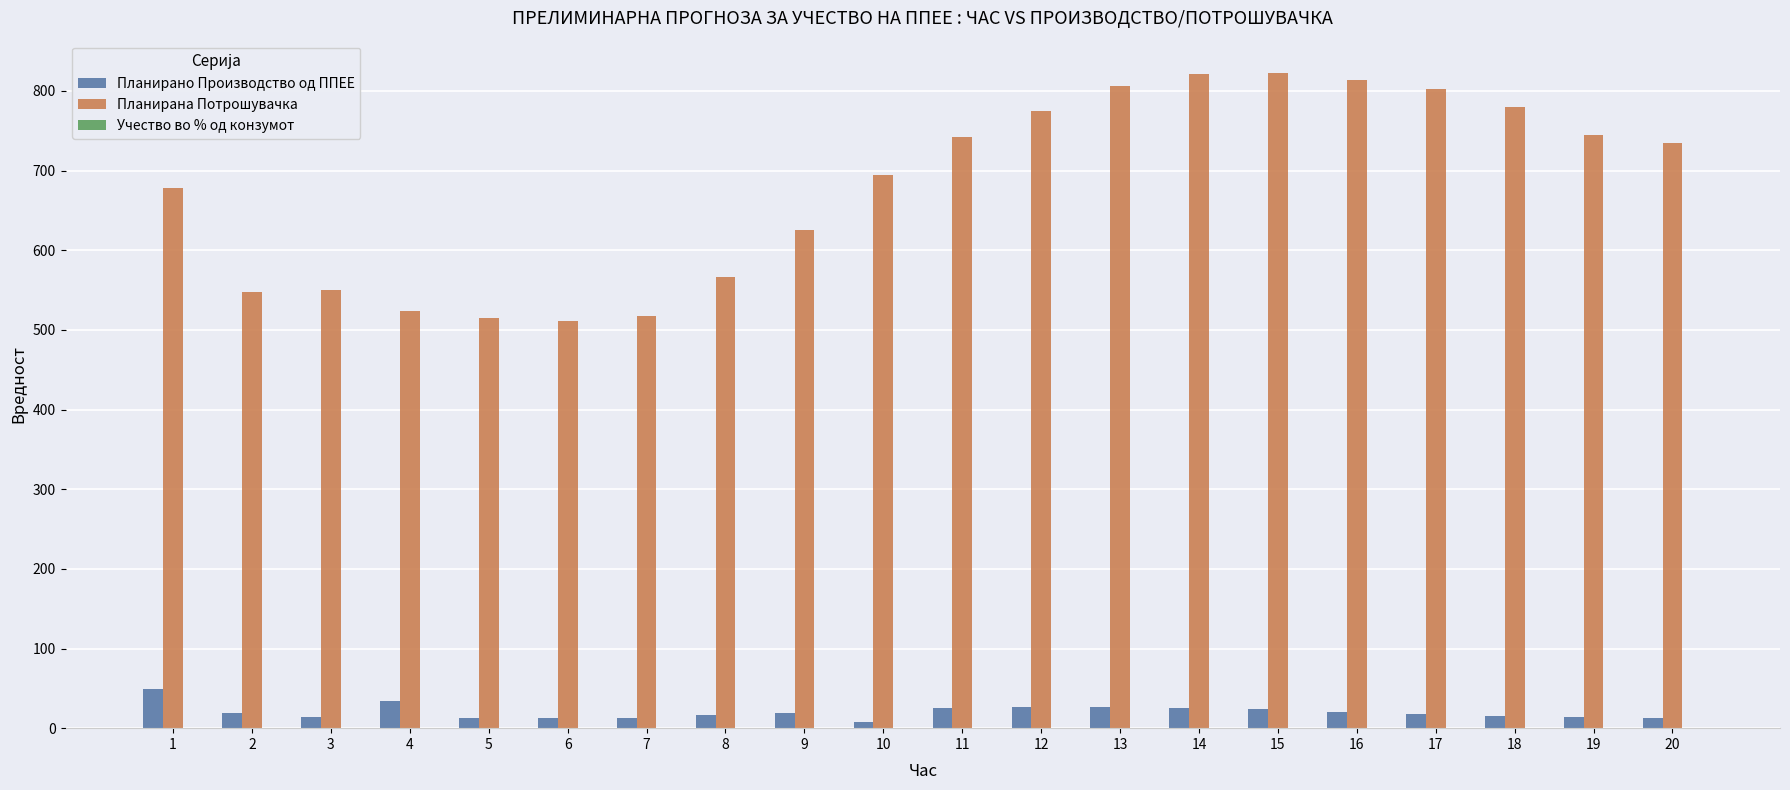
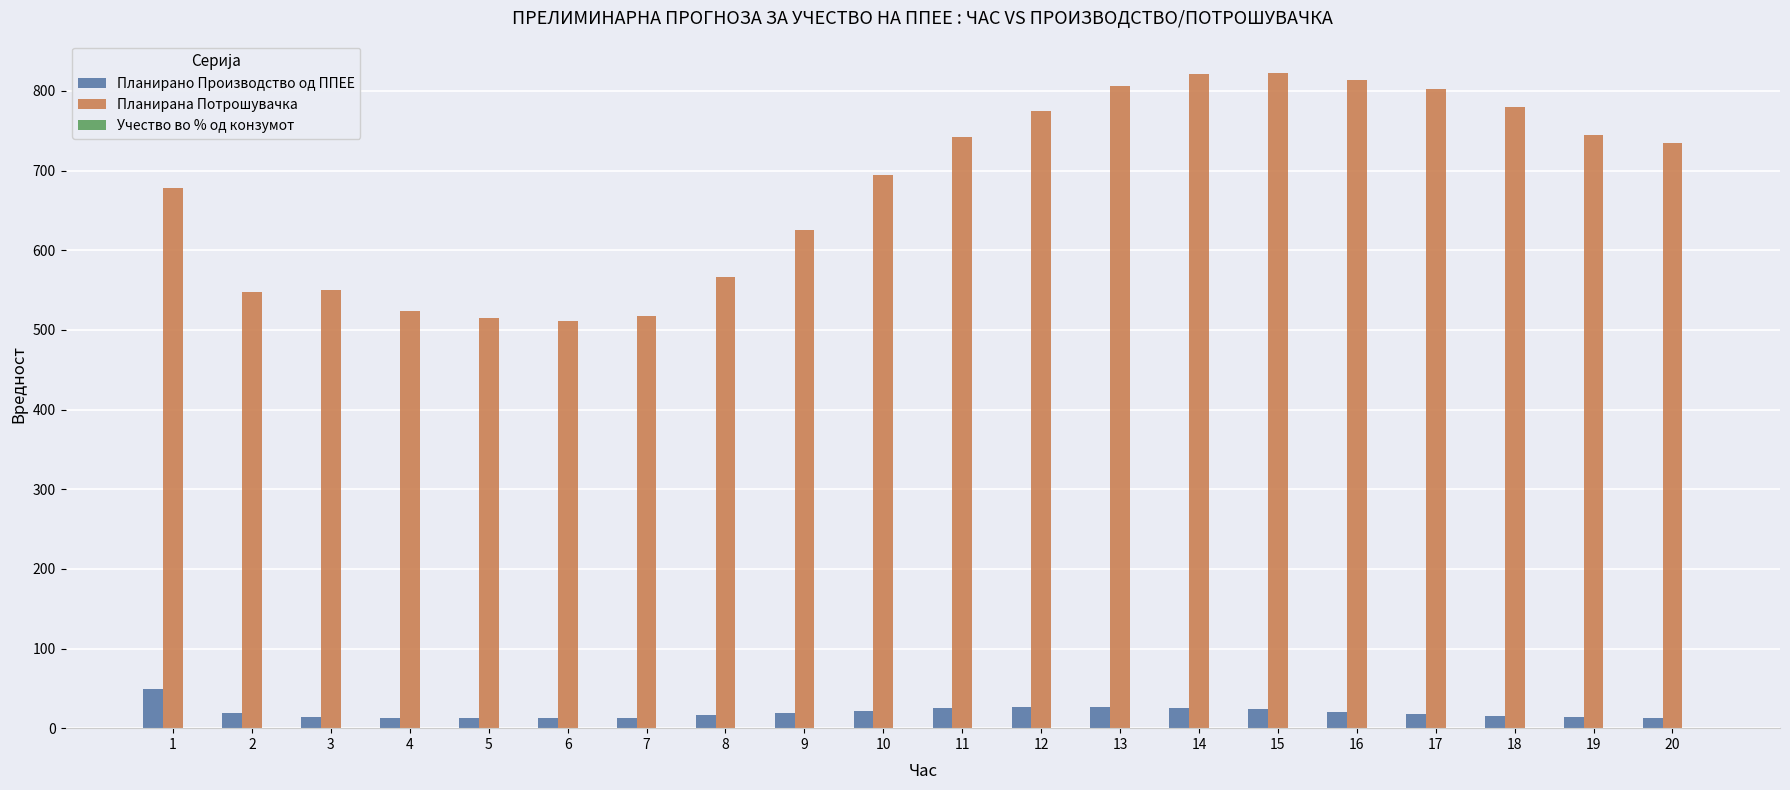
  {
    "Планирано Производство од ППЕЕ": {
      "1": 50,
      "2": 20,
      "3": 10,
-     "4": 30,
+     "4": 10,
      "5": 10,
      "6": 10,
      "7": 10,
      "8": 20,
      "9": 20,
-     "10": 10,
+     "10": 20,
      "11": 20,
      "12": 30,
      "13": 30,
      "14": 20,
      "15": 20,
      "16": 20,
      "17": 20,
      "18": 20,
      "19": 10,
      "20": 10
    },
    "Планирана Потрошувачка": {
      "1": 680,
      "2": 550,
      "3": 550,
      "4": 520,
      "5": 520,
      "6": 510,
      "7": 520,
      "8": 570,
      "9": 630,
      "10": 690,
      "11": 740,
      "12": 770,
      "13": 810,
      "14": 820,
      "15": 820,
      "16": 810,
      "17": 800,
      "18": 780,
      "19": 740,
      "20": 730
    }
  }
